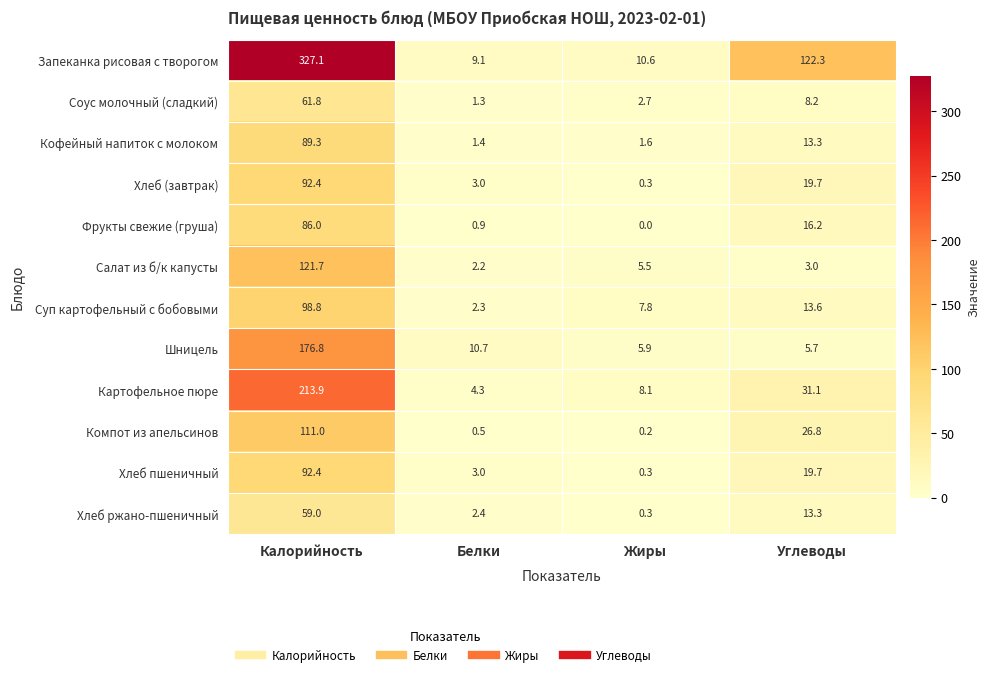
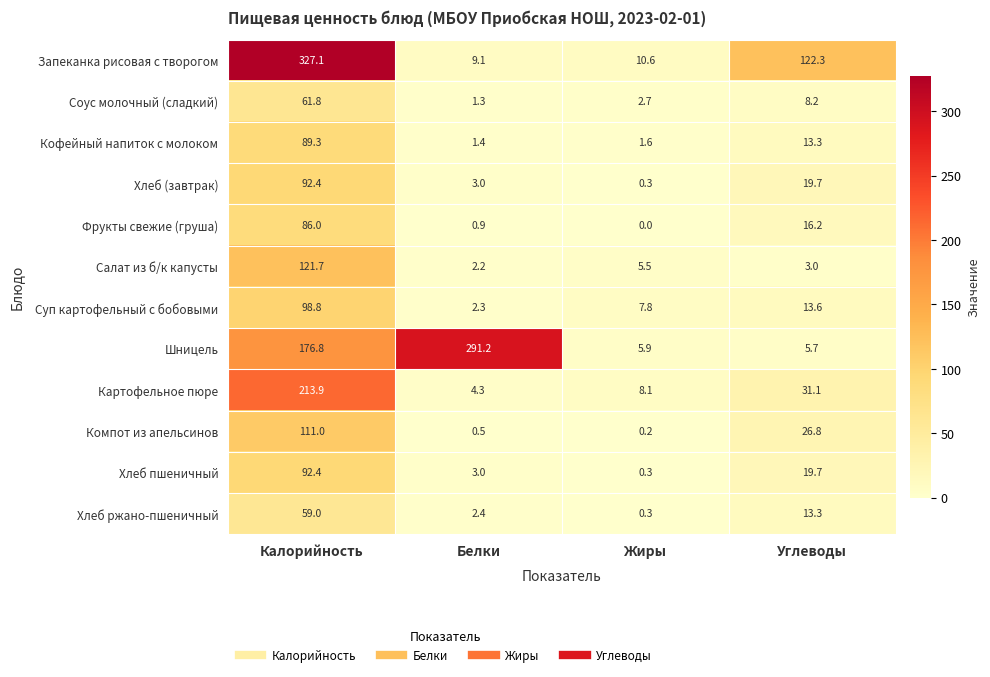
  {
    "Запеканка рисовая с творогом": {
      "Калорийность": 327.1,
      "Белки": 9.1,
      "Жиры": 10.6,
      "Углеводы": 122.3
    },
    "Соус молочный (сладкий)": {
      "Калорийность": 61.8,
      "Белки": 1.3,
      "Жиры": 2.7,
      "Углеводы": 8.2
    },
    "Кофейный напиток с молоком": {
      "Калорийность": 89.3,
      "Белки": 1.4,
      "Жиры": 1.6,
      "Углеводы": 13.3
    },
    "Хлеб (завтрак)": {
      "Калорийность": 92.4,
      "Белки": 3.0,
      "Жиры": 0.3,
      "Углеводы": 19.7
    },
    "Фрукты свежие (груша)": {
      "Калорийность": 86.0,
      "Белки": 0.9,
      "Жиры": 0.0,
      "Углеводы": 16.2
    },
    "Салат из б/к капусты": {
      "Калорийность": 121.7,
      "Белки": 2.2,
      "Жиры": 5.5,
      "Углеводы": 3.0
    },
    "Суп картофельный с бобовыми": {
      "Калорийность": 98.8,
      "Белки": 2.3,
      "Жиры": 7.8,
      "Углеводы": 13.6
    },
    "Шницель": {
      "Калорийность": 176.8,
-     "Белки": 10.7,
+     "Белки": 291.2,
      "Жиры": 5.9,
      "Углеводы": 5.7
    },
    "Картофельное пюре": {
      "Калорийность": 213.9,
      "Белки": 4.3,
      "Жиры": 8.1,
      "Углеводы": 31.1
    },
    "Компот из апельсинов": {
      "Калорийность": 111.0,
      "Белки": 0.5,
      "Жиры": 0.2,
      "Углеводы": 26.8
    },
    "Хлеб пшеничный": {
      "Калорийность": 92.4,
      "Белки": 3.0,
      "Жиры": 0.3,
      "Углеводы": 19.7
    },
    "Хлеб ржано-пшеничный": {
      "Калорийность": 59.0,
      "Белки": 2.4,
      "Жиры": 0.3,
      "Углеводы": 13.3
    }
  }
